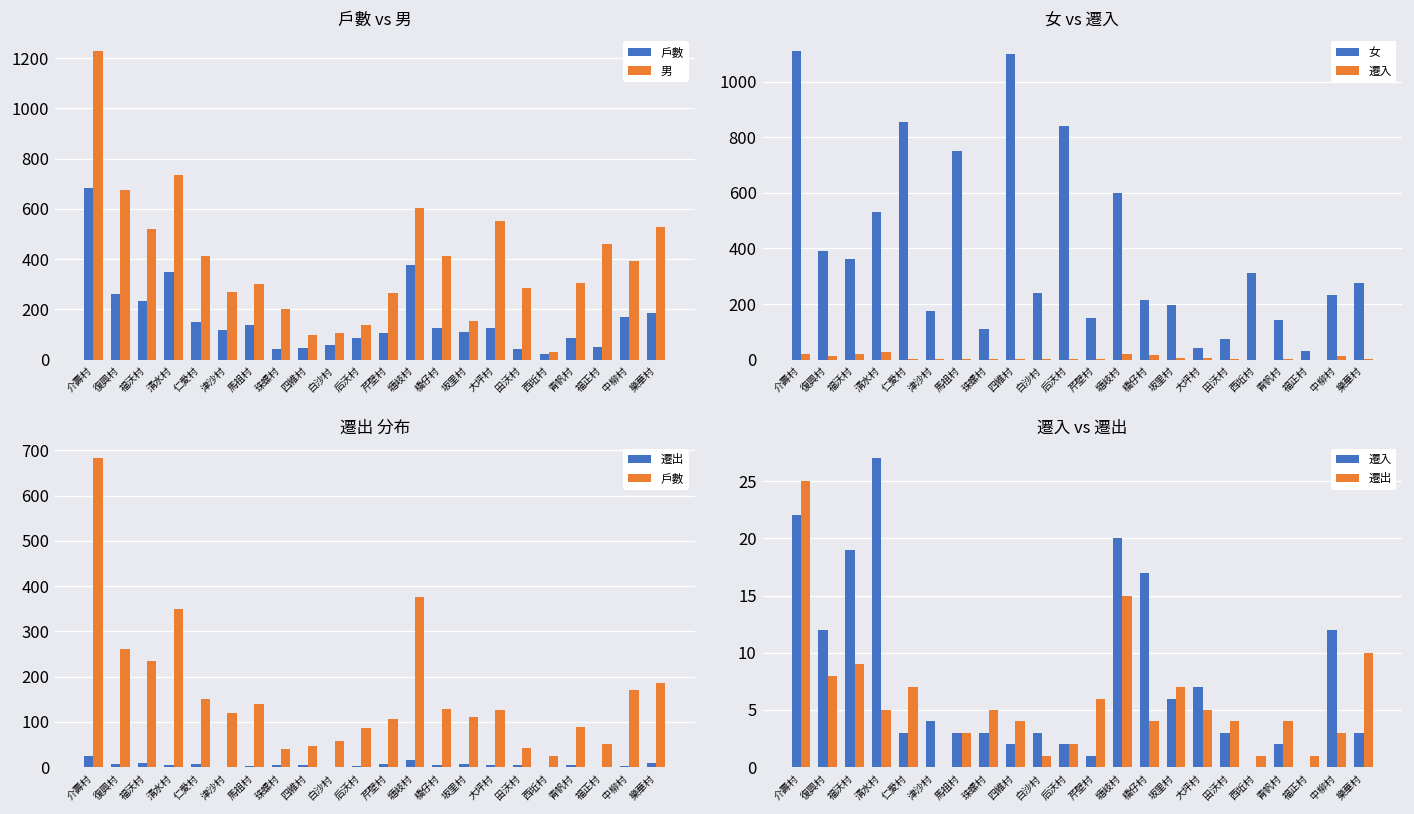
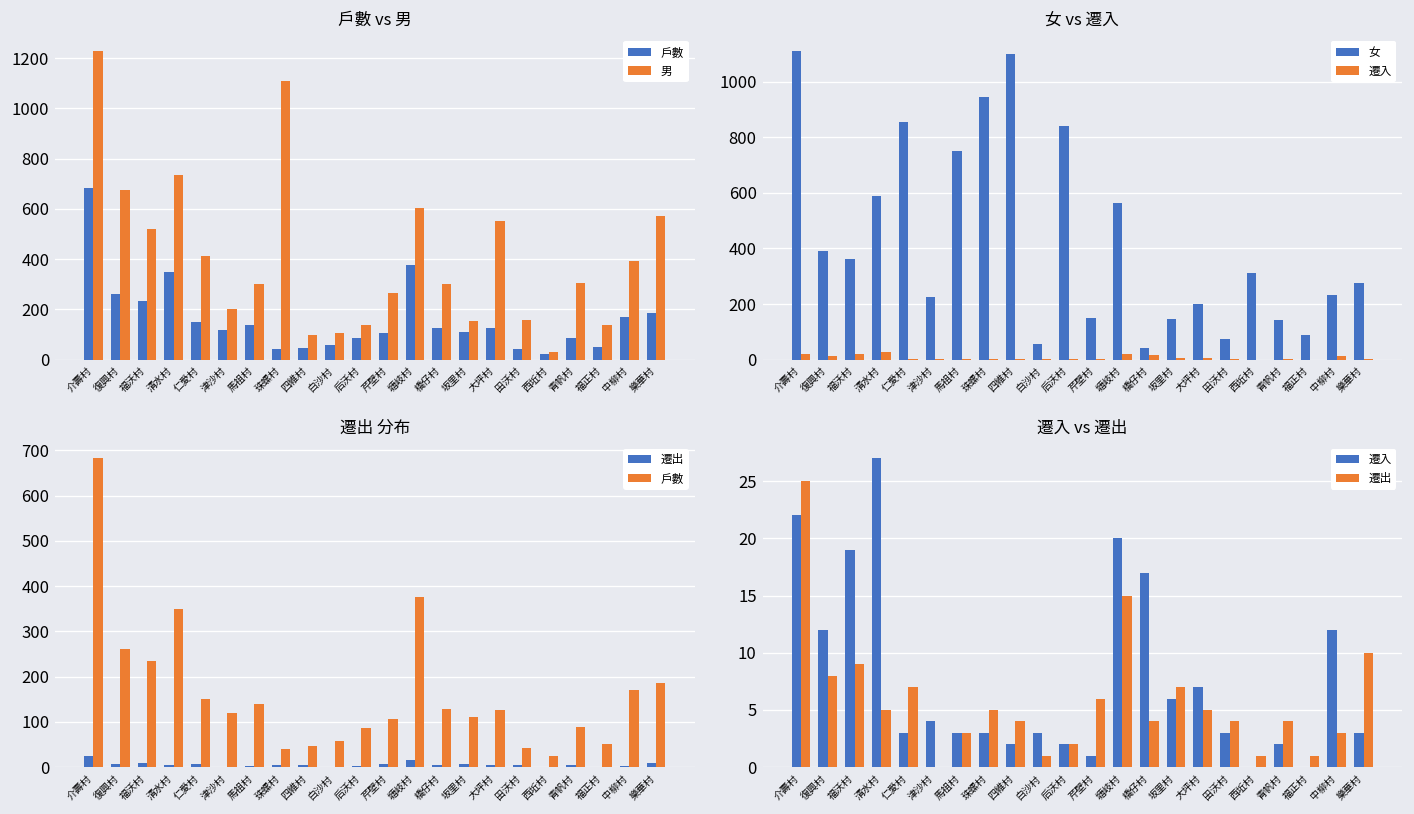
  {
    "戶數 vs 男": {
      "男": {
        "介壽村": 1230,
        "復興村": 670,
        "福沃村": 520,
        "清水村": 730,
        "仁愛村": 410,
-       "津沙村": 270,
+       "津沙村": 200,
        "馬祖村": 300,
-       "珠螺村": 200,
+       "珠螺村": 1110,
        "四維村": 100,
        "白沙村": 110,
        "后沃村": 140,
        "芹壁村": 270,
        "塘岐村": 600,
-       "橋仔村": 410,
+       "橋仔村": 300,
        "坂里村": 150,
        "大坪村": 550,
-       "田沃村": 280,
+       "田沃村": 160,
        "西坵村": 30,
        "青帆村": 310,
-       "福正村": 460,
+       "福正村": 140,
        "中柳村": 390,
-       "樂華村": 530
+       "樂華村": 570
      }
    },
    "女 vs 遷入": {
      "女": {
        "介壽村": 1110,
        "復興村": 390,
        "福沃村": 360,
-       "清水村": 530,
+       "清水村": 590,
        "仁愛村": 860,
-       "津沙村": 170,
+       "津沙村": 230,
        "馬祖村": 750,
-       "珠螺村": 110,
+       "珠螺村": 940,
        "四維村": 1100,
-       "白沙村": 240,
+       "白沙村": 60,
        "后沃村": 840,
        "芹壁村": 150,
-       "塘岐村": 600,
-       "橋仔村": 220,
-       "坂里村": 200,
-       "大坪村": 40,
+       "塘岐村": 570,
+       "橋仔村": 40,
+       "坂里村": 150,
+       "大坪村": 200,
        "田沃村": 80,
        "西坵村": 310,
        "青帆村": 140,
-       "福正村": 30,
+       "福正村": 90,
        "中柳村": 230,
        "樂華村": 280
      }
    },
    "遷出 分布": {
      "戶數": {
        "介壽村": 680,
        "復興村": 260,
        "福沃村": 240,
        "清水村": 350,
        "仁愛村": 150,
        "津沙村": 120,
        "馬祖村": 140,
        "珠螺村": 40,
        "四維村": 50,
        "白沙村": 60,
        "后沃村": 90,
        "芹壁村": 110,
        "塘岐村": 380,
        "橋仔村": 130,
        "坂里村": 110,
        "大坪村": 130,
        "田沃村": 40,
        "西坵村": 20,
        "青帆村": 90,
        "福正村": 50,
        "中柳村": 170,
        "樂華村": 190
      }
    },
    "遷入 vs 遷出": {
      "遷入": {
        "介壽村": 22,
        "復興村": 12,
        "福沃村": 19,
        "清水村": 27,
        "仁愛村": 3,
        "津沙村": 4,
        "馬祖村": 3,
        "珠螺村": 3,
        "四維村": 2,
        "白沙村": 3,
        "后沃村": 2,
        "芹壁村": 1,
        "塘岐村": 20,
        "橋仔村": 17,
        "坂里村": 6,
        "大坪村": 7,
        "田沃村": 3,
        "西坵村": 0,
        "青帆村": 2,
        "福正村": 0,
        "中柳村": 12,
        "樂華村": 3
      },
      "遷出": {
        "介壽村": 25,
        "復興村": 8,
        "福沃村": 9,
        "清水村": 5,
        "仁愛村": 7,
        "津沙村": 0,
        "馬祖村": 3,
        "珠螺村": 5,
        "四維村": 4,
        "白沙村": 1,
        "后沃村": 2,
        "芹壁村": 6,
        "塘岐村": 15,
        "橋仔村": 4,
        "坂里村": 7,
        "大坪村": 5,
        "田沃村": 4,
        "西坵村": 1,
        "青帆村": 4,
        "福正村": 1,
        "中柳村": 3,
        "樂華村": 10
      }
    }
  }
